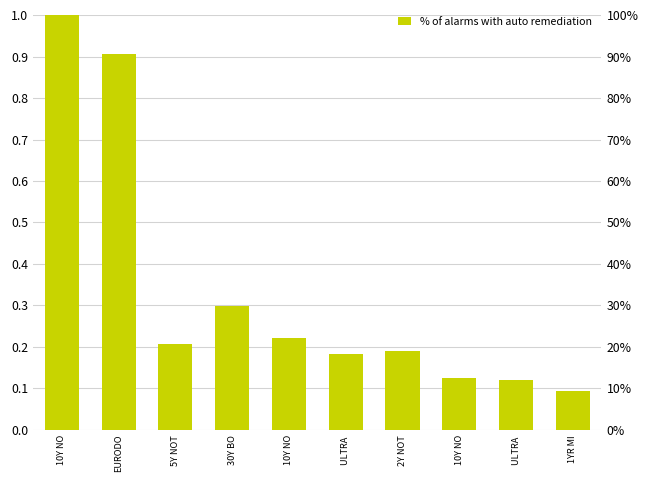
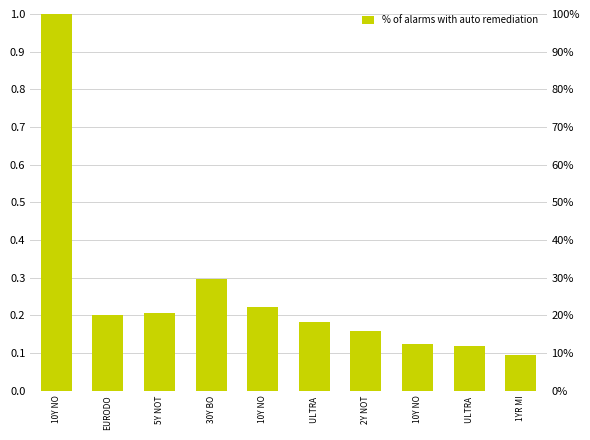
  {
-   "EURODO": 0.91,
+   "EURODO": 0.20,
    "5Y NOT": 0.21,
    "30Y BO": 0.30,
-   "2Y NOT": 0.19,
+   "2Y NOT": 0.16,
    "1YR MI": 0.09
  }
